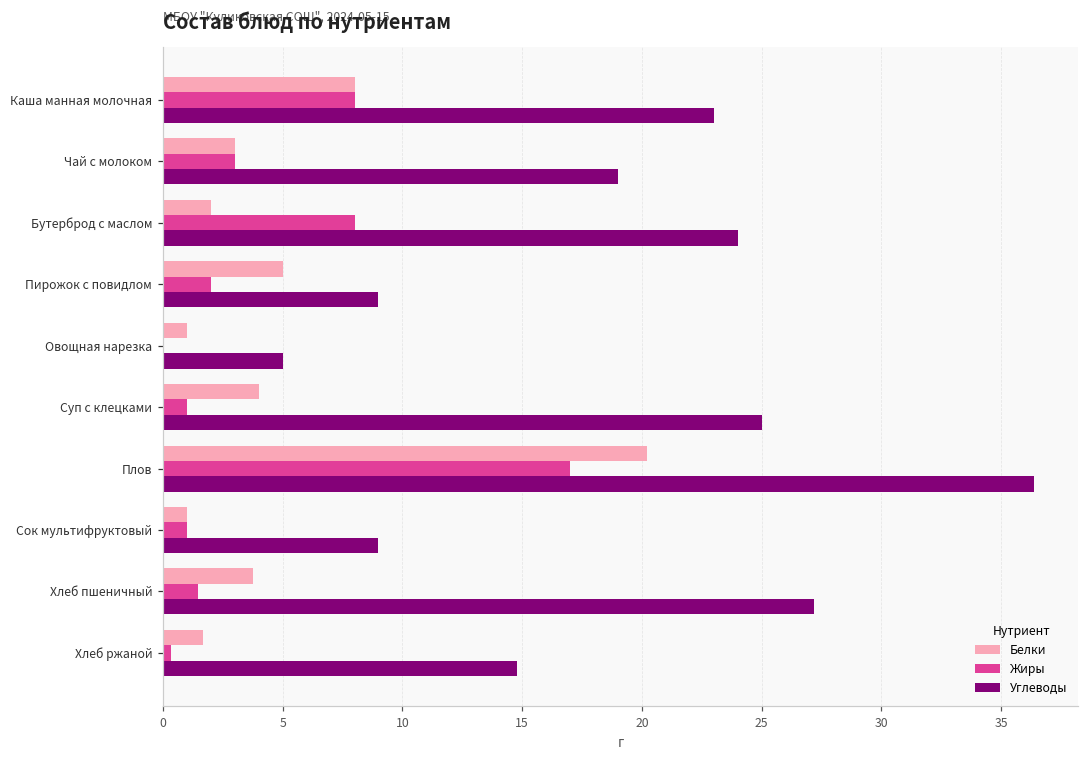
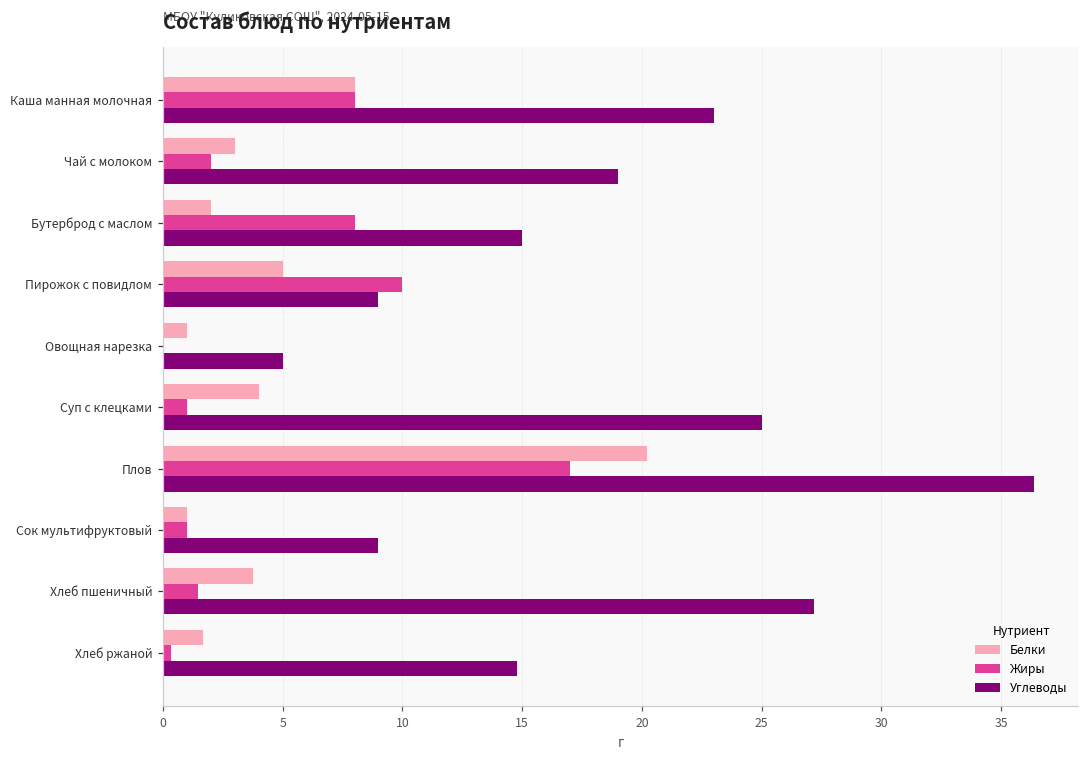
  {
    "Белки": {
      "Каша манная молочная": 8,
      "Чай с молоком": 3,
      "Бутерброд с маслом": 2,
      "Пирожок с повидлом": 5,
      "Овощная нарезка": 1,
      "Суп с клецками": 4,
      "Плов": 20.2,
      "Сок мультифруктовый": 1,
      "Хлеб пшеничный": 3.8,
      "Хлеб ржаной": 1.7
    },
    "Жиры": {
      "Каша манная молочная": 8,
-     "Чай с молоком": 3,
+     "Чай с молоком": 2,
      "Бутерброд с маслом": 8,
-     "Пирожок с повидлом": 2,
+     "Пирожок с повидлом": 10,
      "Овощная нарезка": 0,
      "Суп с клецками": 1,
      "Плов": 17,
      "Сок мультифруктовый": 1,
      "Хлеб пшеничный": 1.5,
      "Хлеб ржаной": 0.3
    },
    "Углеводы": {
      "Каша манная молочная": 23,
      "Чай с молоком": 19,
-     "Бутерброд с маслом": 24,
+     "Бутерброд с маслом": 15,
      "Пирожок с повидлом": 9,
      "Овощная нарезка": 5,
      "Суп с клецками": 25,
      "Плов": 36.4,
      "Сок мультифруктовый": 9,
      "Хлеб пшеничный": 27.2,
      "Хлеб ржаной": 14.8
    }
  }
